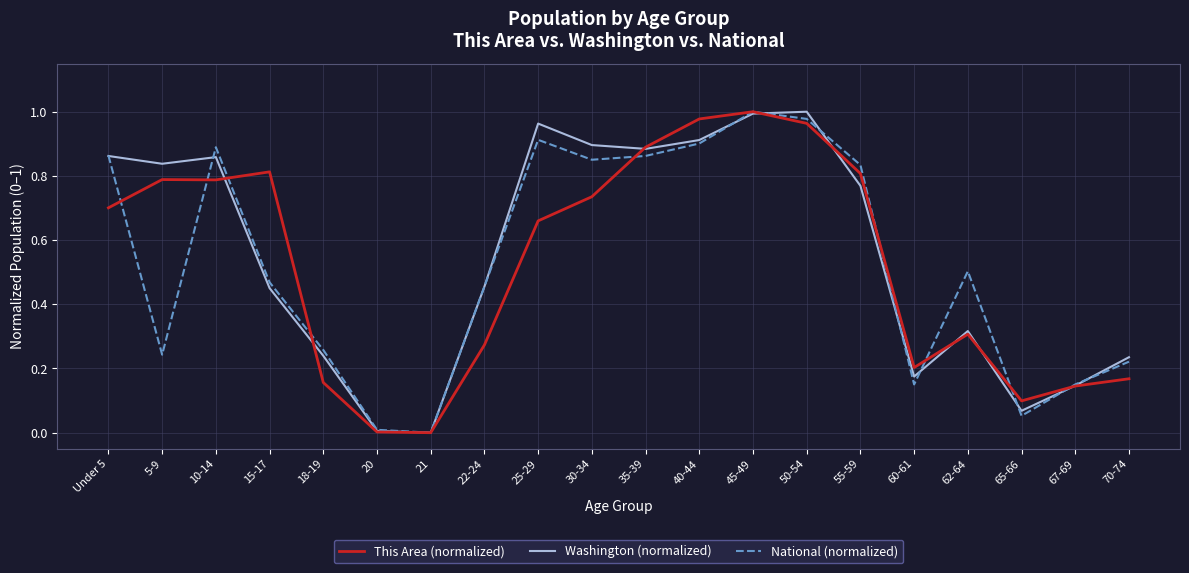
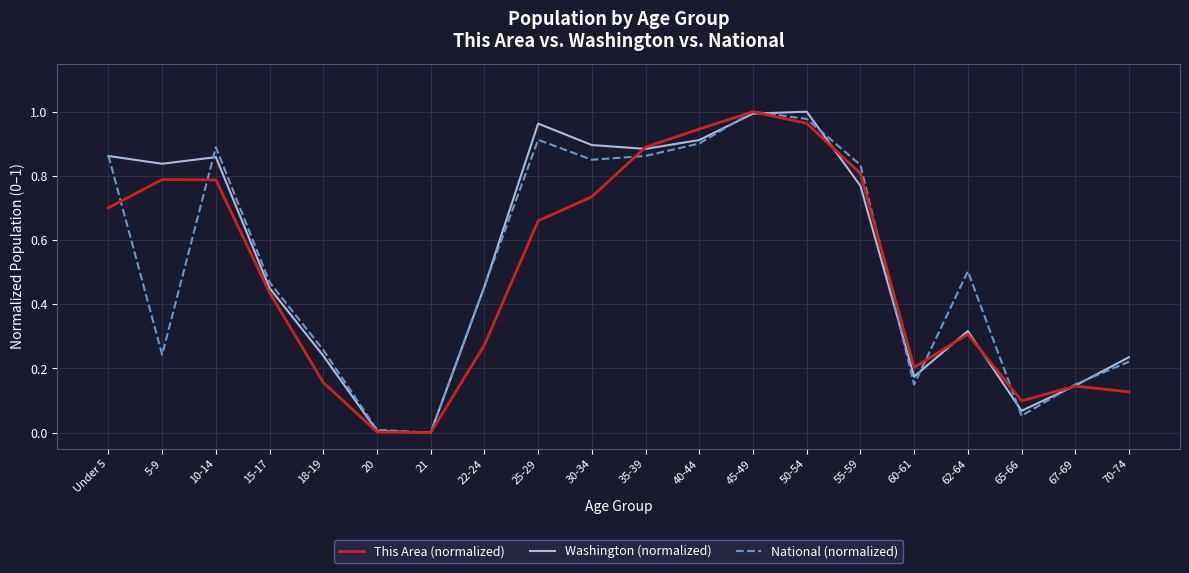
  {
    "This Area (normalized)": {
      "Under 5": 0.70,
      "5-9": 0.79,
      "10-14": 0.79,
-     "15-17": 0.81,
+     "15-17": 0.44,
      "18-19": 0.16,
      "22-24": 0.27,
      "25-29": 0.66,
      "30-34": 0.74,
-     "40-44": 0.98,
+     "40-44": 0.95,
      "50-54": 0.96,
      "55-59": 0.81,
      "60-61": 0.20,
      "62-64": 0.31,
      "65-66": 0.10,
-     "70-74": 0.17
+     "70-74": 0.13
    },
    "Washington (normalized)": {
      "5-9": 0.84,
      "10-14": 0.86,
      "15-17": 0.45,
      "18-19": 0.24,
      "25-29": 0.96,
      "30-34": 0.90,
      "40-44": 0.91,
      "50-54": 1.00,
      "55-59": 0.77,
      "60-61": 0.17,
      "62-64": 0.32,
      "65-66": 0.07,
      "70-74": 0.24
    },
    "National (normalized)": {
      "5-9": 0.24,
      "10-14": 0.89,
      "15-17": 0.47,
      "18-19": 0.26,
      "25-29": 0.91,
      "30-34": 0.85,
      "35-39": 0.86,
      "40-44": 0.90,
      "50-54": 0.98,
      "55-59": 0.83,
      "60-61": 0.15,
      "62-64": 0.50,
      "65-66": 0.05,
      "70-74": 0.22
    }
  }
